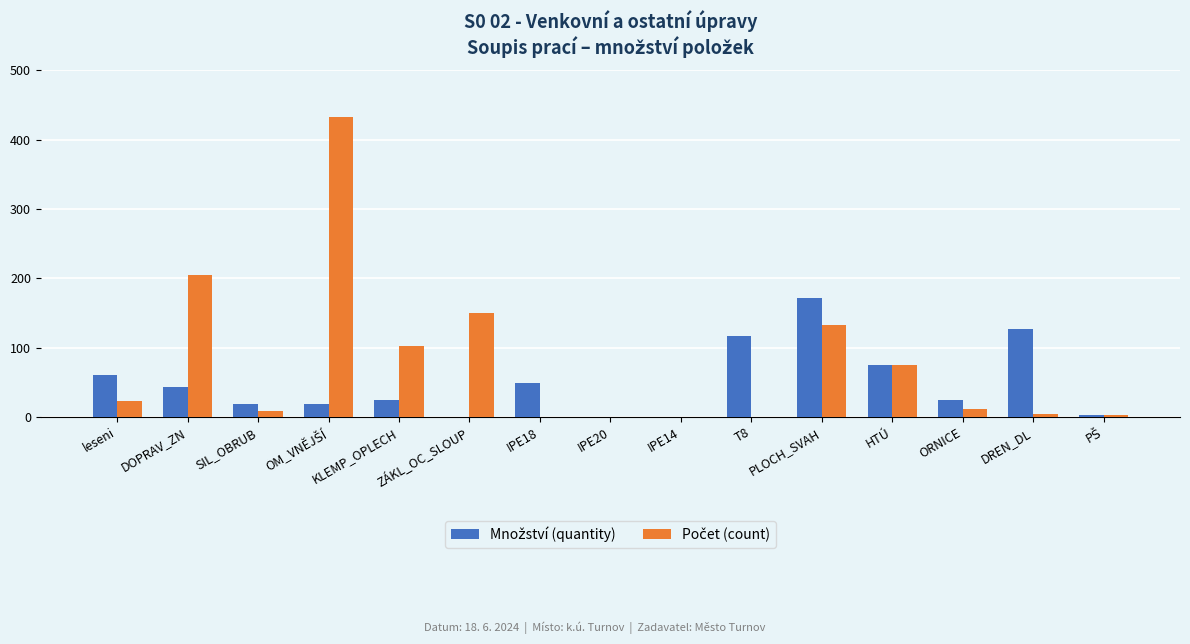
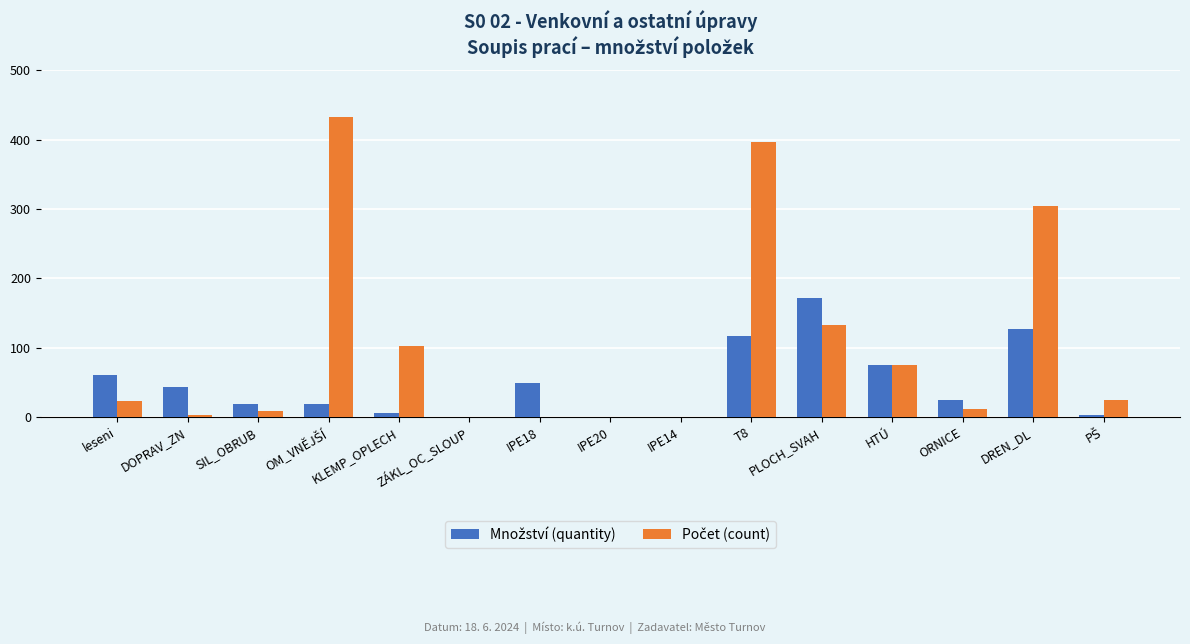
  {
    "Množství (quantity)": {
      "leseni": 60,
      "DOPRAV_ZN": 40,
      "SIL_OBRUB": 20,
      "OM_VNĚJŠÍ": 20,
-     "KLEMP_OPLECH": 20,
+     "KLEMP_OPLECH": 10,
      "IPE18": 50,
      "T8": 120,
      "PLOCH_SVAH": 170,
      "HTÚ": 80,
      "ORNICE": 30,
      "DREN_DL": 130
    },
    "Počet (count)": {
      "leseni": 20,
-     "DOPRAV_ZN": 200,
+     "DOPRAV_ZN": 0,
      "SIL_OBRUB": 10,
      "OM_VNĚJŠÍ": 430,
      "KLEMP_OPLECH": 100,
-     "ZÁKL_OC_SLOUP": 150,
-     "T8": 0,
+     "ZÁKL_OC_SLOUP": 0,
+     "T8": 400,
      "PLOCH_SVAH": 130,
      "HTÚ": 80,
      "ORNICE": 10,
-     "DREN_DL": 0,
-     "PŠ": 0
+     "DREN_DL": 300,
+     "PŠ": 30
    }
  }
